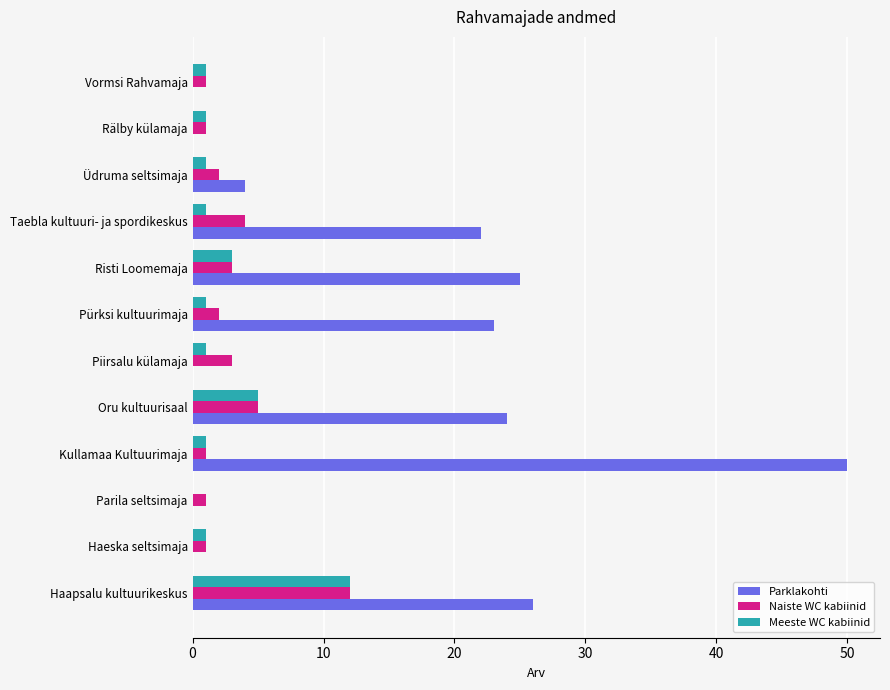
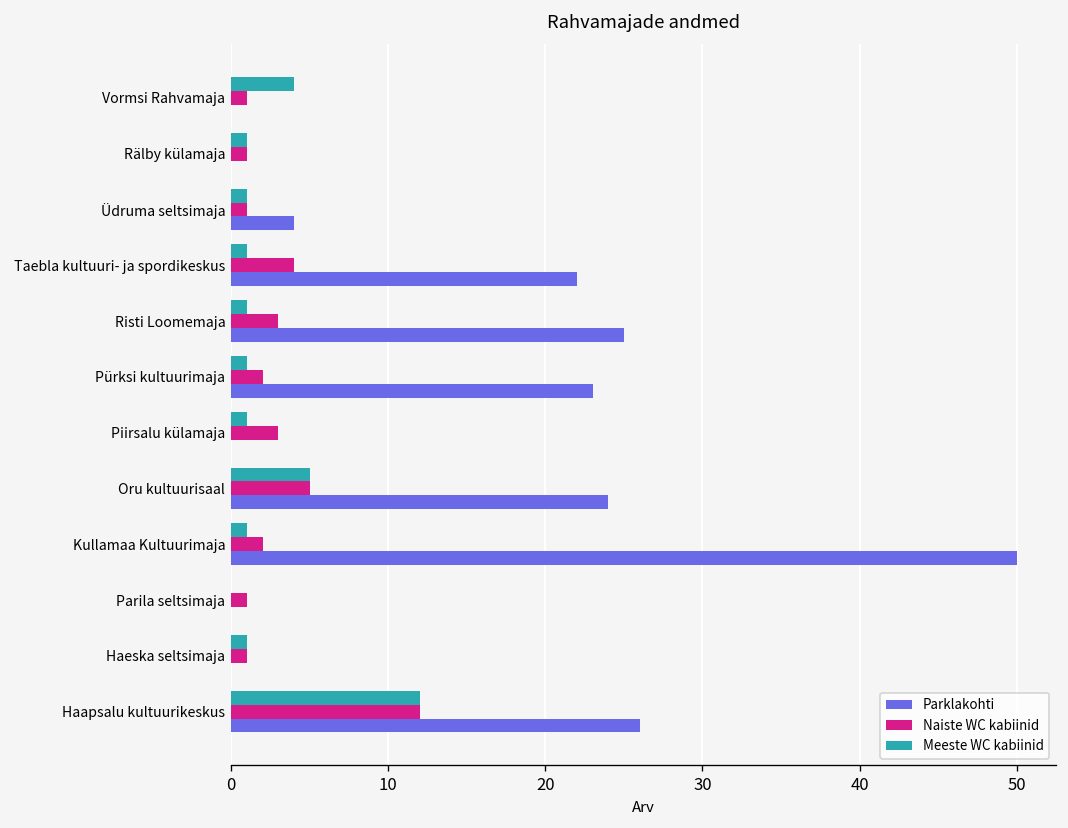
  {
    "Parklakohti": {
      "Vormsi Rahvamaja": 0,
      "Rälby külamaja": 0,
      "Üdruma seltsimaja": 4,
      "Taebla kultuuri- ja spordikeskus": 22,
      "Risti Loomemaja": 25,
      "Pürksi kultuurimaja": 23,
      "Piirsalu külamaja": 0,
      "Oru kultuurisaal": 24,
      "Kullamaa Kultuurimaja": 50,
      "Parila seltsimaja": 0,
      "Haeska seltsimaja": 0,
      "Haapsalu kultuurikeskus": 26
    },
    "Naiste WC kabiinid": {
      "Vormsi Rahvamaja": 1,
      "Rälby külamaja": 1,
-     "Üdruma seltsimaja": 2,
+     "Üdruma seltsimaja": 1,
      "Taebla kultuuri- ja spordikeskus": 4,
      "Risti Loomemaja": 3,
      "Pürksi kultuurimaja": 2,
      "Piirsalu külamaja": 3,
      "Oru kultuurisaal": 5,
-     "Kullamaa Kultuurimaja": 1,
+     "Kullamaa Kultuurimaja": 2,
      "Parila seltsimaja": 1,
      "Haeska seltsimaja": 1,
      "Haapsalu kultuurikeskus": 12
    },
    "Meeste WC kabiinid": {
-     "Vormsi Rahvamaja": 1,
+     "Vormsi Rahvamaja": 4,
      "Rälby külamaja": 1,
      "Üdruma seltsimaja": 1,
      "Taebla kultuuri- ja spordikeskus": 1,
-     "Risti Loomemaja": 3,
+     "Risti Loomemaja": 1,
      "Pürksi kultuurimaja": 1,
      "Piirsalu külamaja": 1,
      "Oru kultuurisaal": 5,
      "Kullamaa Kultuurimaja": 1,
      "Parila seltsimaja": 0,
      "Haeska seltsimaja": 1,
      "Haapsalu kultuurikeskus": 12
    }
  }
